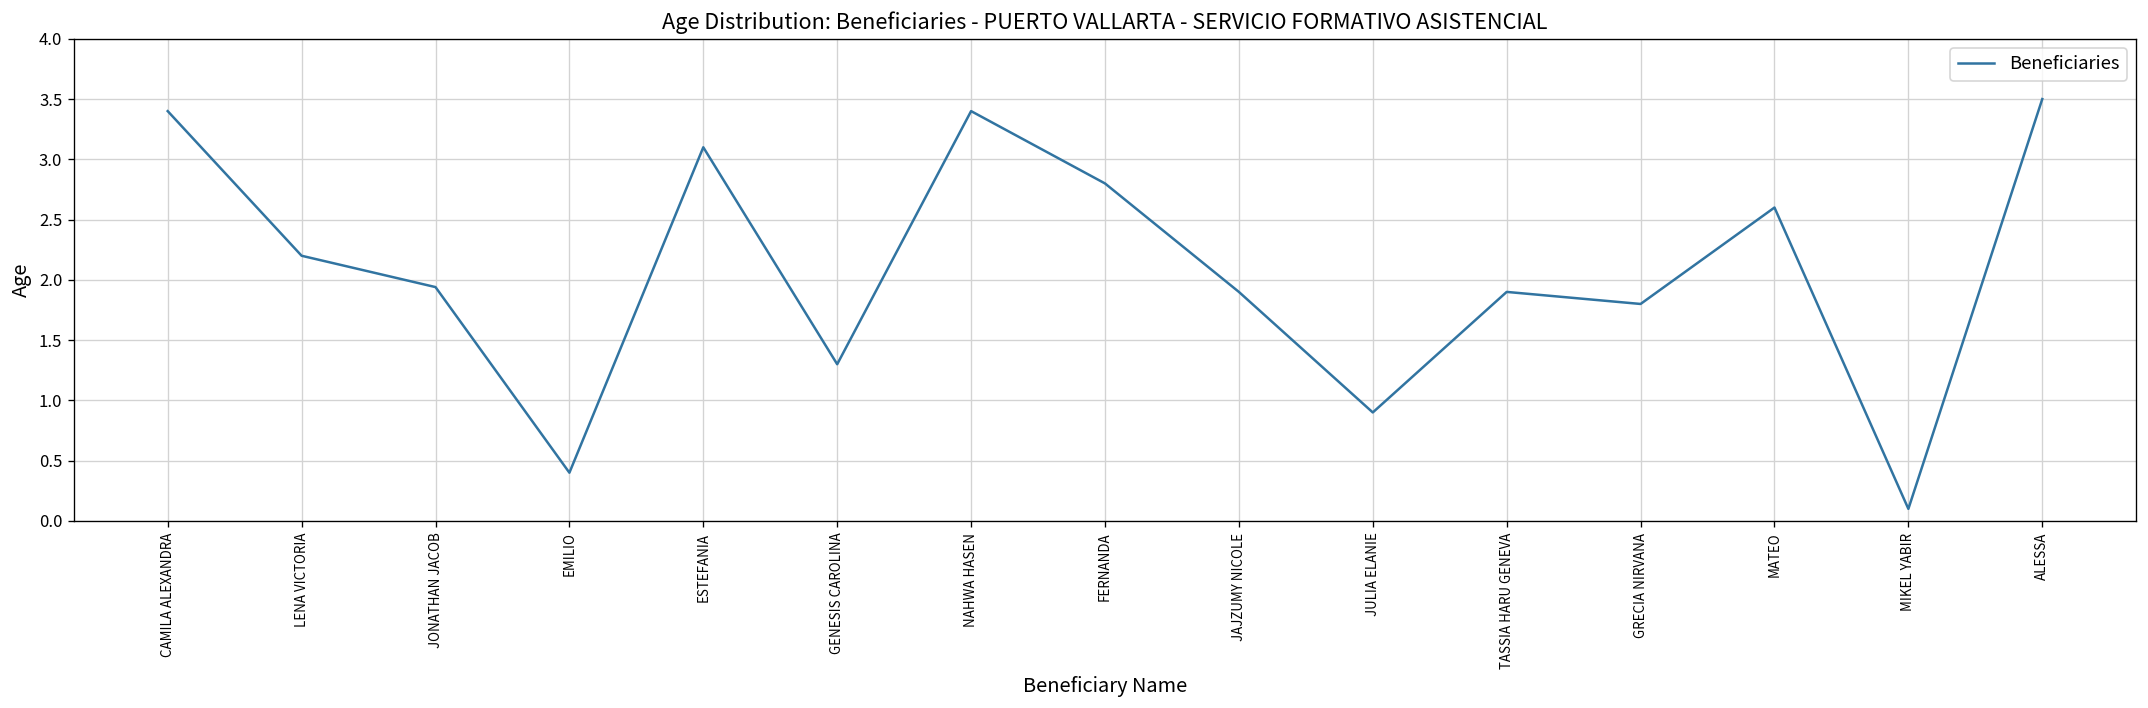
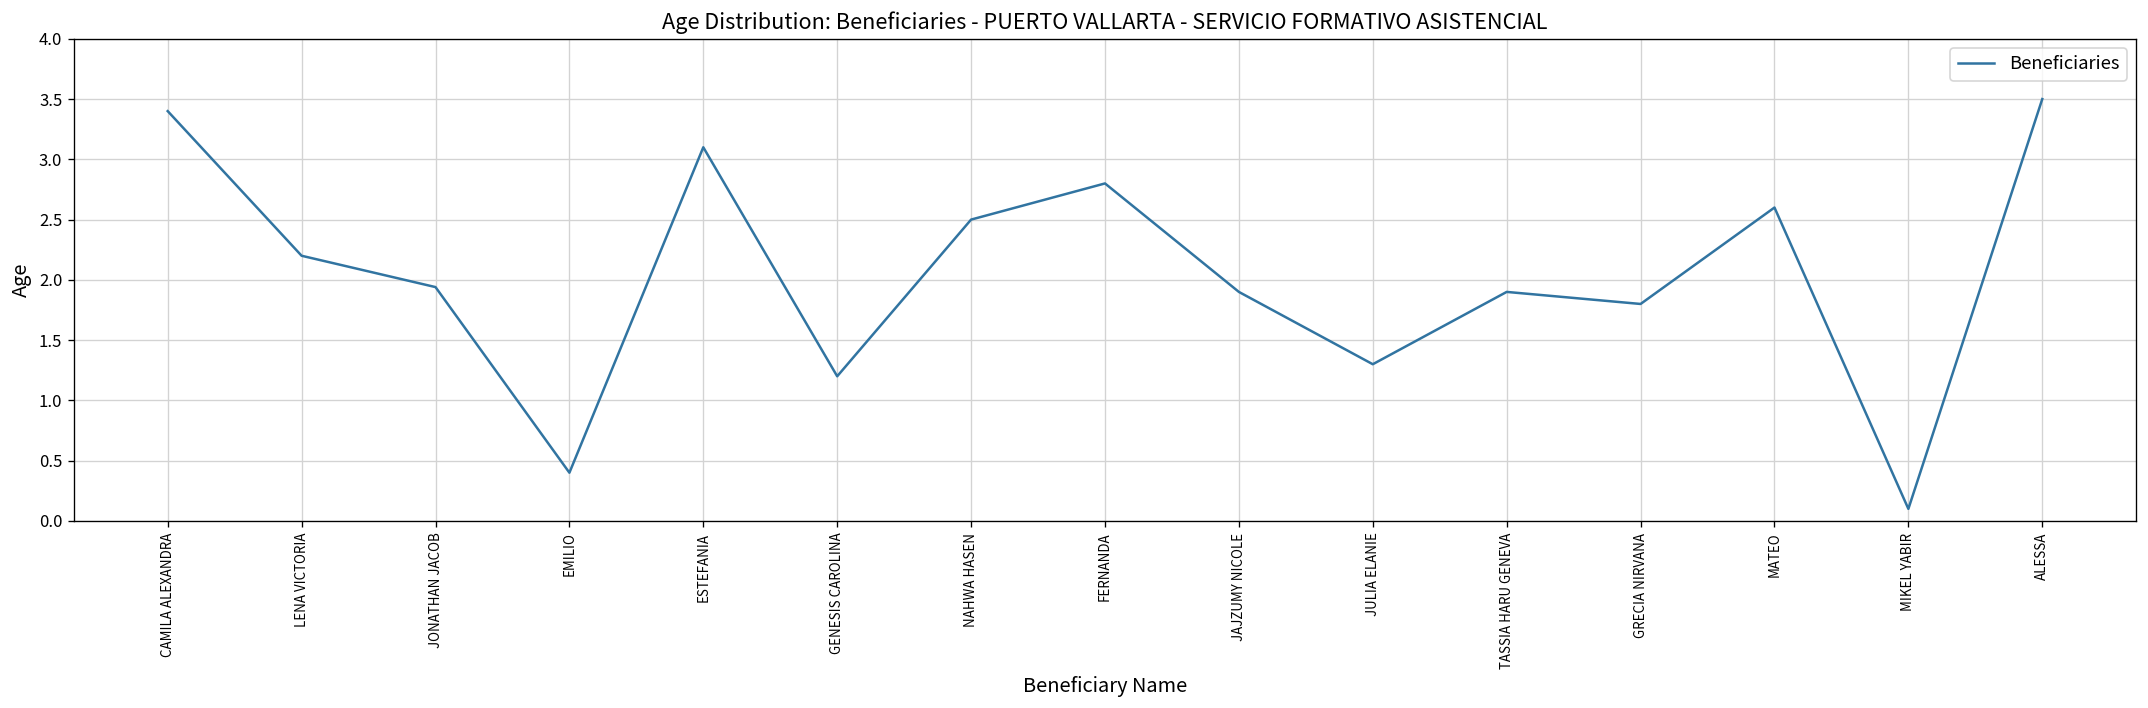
  {
    "CAMILA ALEXANDRA": 3.4,
    "LENA VICTORIA": 2.2,
    "JONATHAN JACOB": 1.94,
    "EMILIO": 0.4,
    "ESTEFANIA": 3.1,
-   "GENESIS CAROLINA": 1.3,
-   "NAHWA HASEN": 3.4,
+   "GENESIS CAROLINA": 1.2,
+   "NAHWA HASEN": 2.5,
    "FERNANDA": 2.8,
    "JAJZUMY NICOLE": 1.9,
-   "JULIA ELANIE": 0.9,
+   "JULIA ELANIE": 1.3,
    "TASSIA HARU GENEVA": 1.9,
    "GRECIA NIRVANA": 1.8,
    "MATEO": 2.6,
    "MIKEL YABIR": 0.1,
    "ALESSA": 3.5
  }
